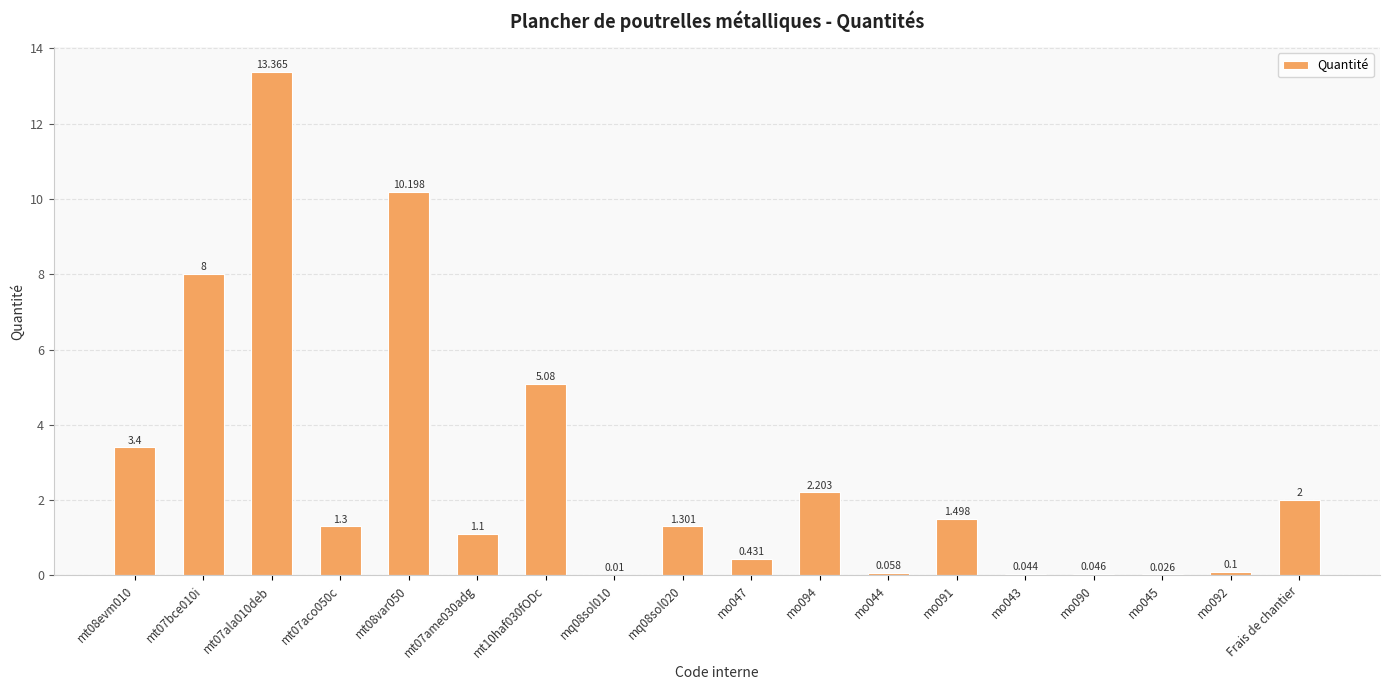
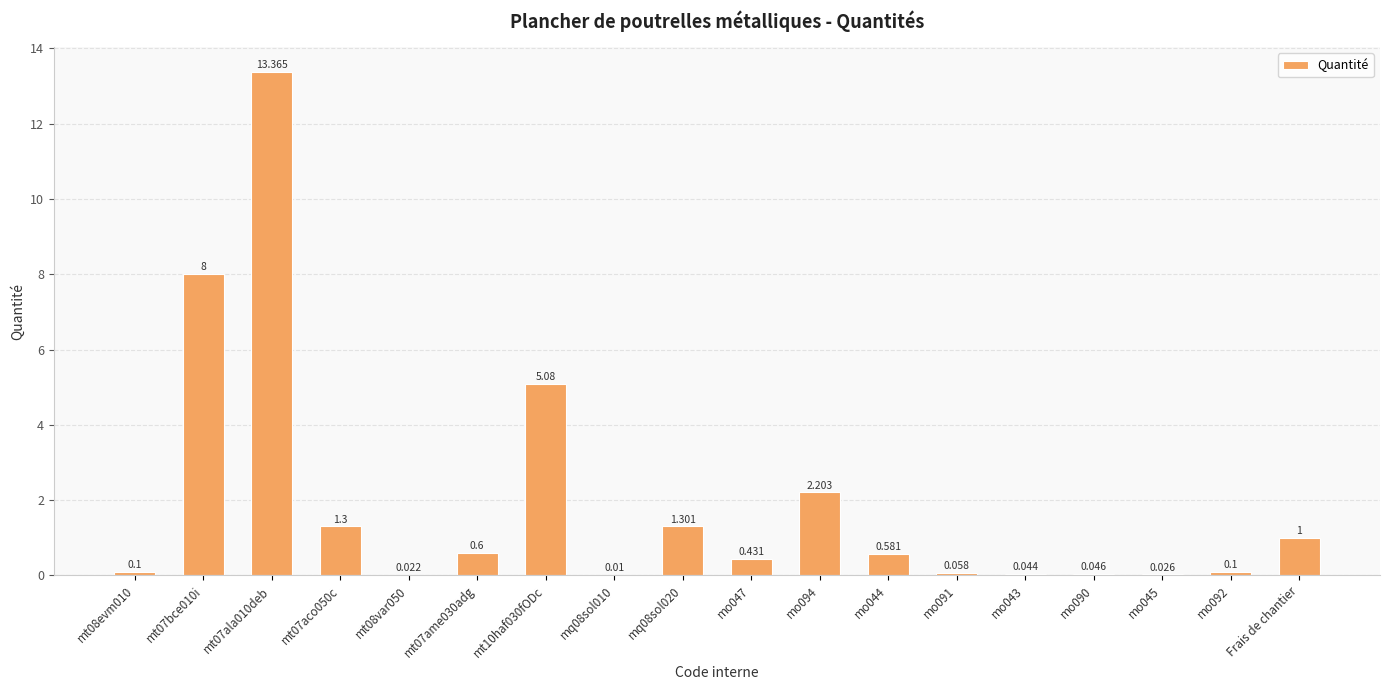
  {
-   "mt08evm010": 3.4,
+   "mt08evm010": 0.1,
    "mt07bce010i": 8,
    "mt07ala010deb": 13.365,
    "mt07aco050c": 1.3,
-   "mt08var050": 10.198,
-   "mt07ame030adg": 1.1,
+   "mt08var050": 0.022,
+   "mt07ame030adg": 0.6,
    "mt10haf030fODc": 5.08,
    "mq08sol010": 0.01,
    "mq08sol020": 1.301,
    "mo047": 0.431,
    "mo094": 2.203,
-   "mo044": 0.058,
-   "mo091": 1.498,
+   "mo044": 0.581,
+   "mo091": 0.058,
    "mo043": 0.044,
    "mo090": 0.046,
    "mo045": 0.026,
    "mo092": 0.1,
-   "Frais de chantier": 2
+   "Frais de chantier": 1
  }
